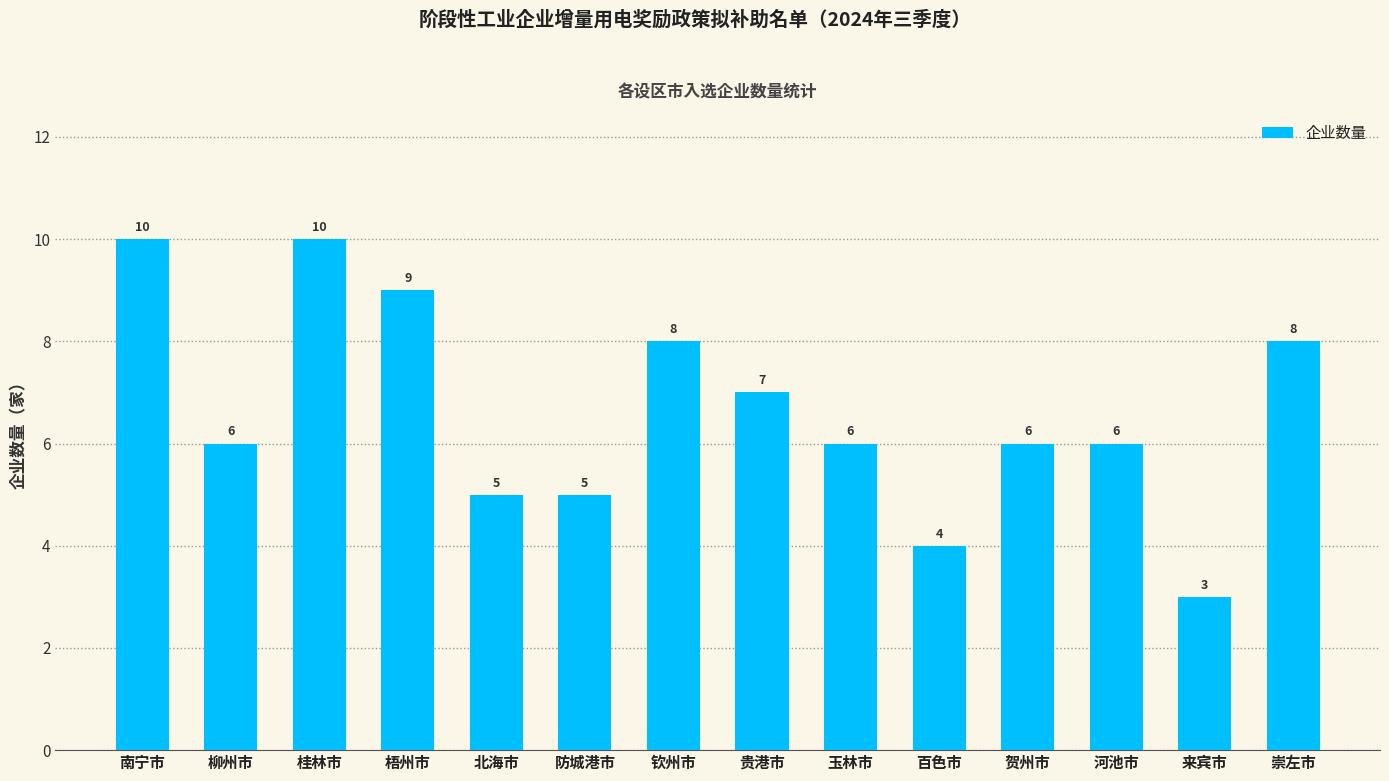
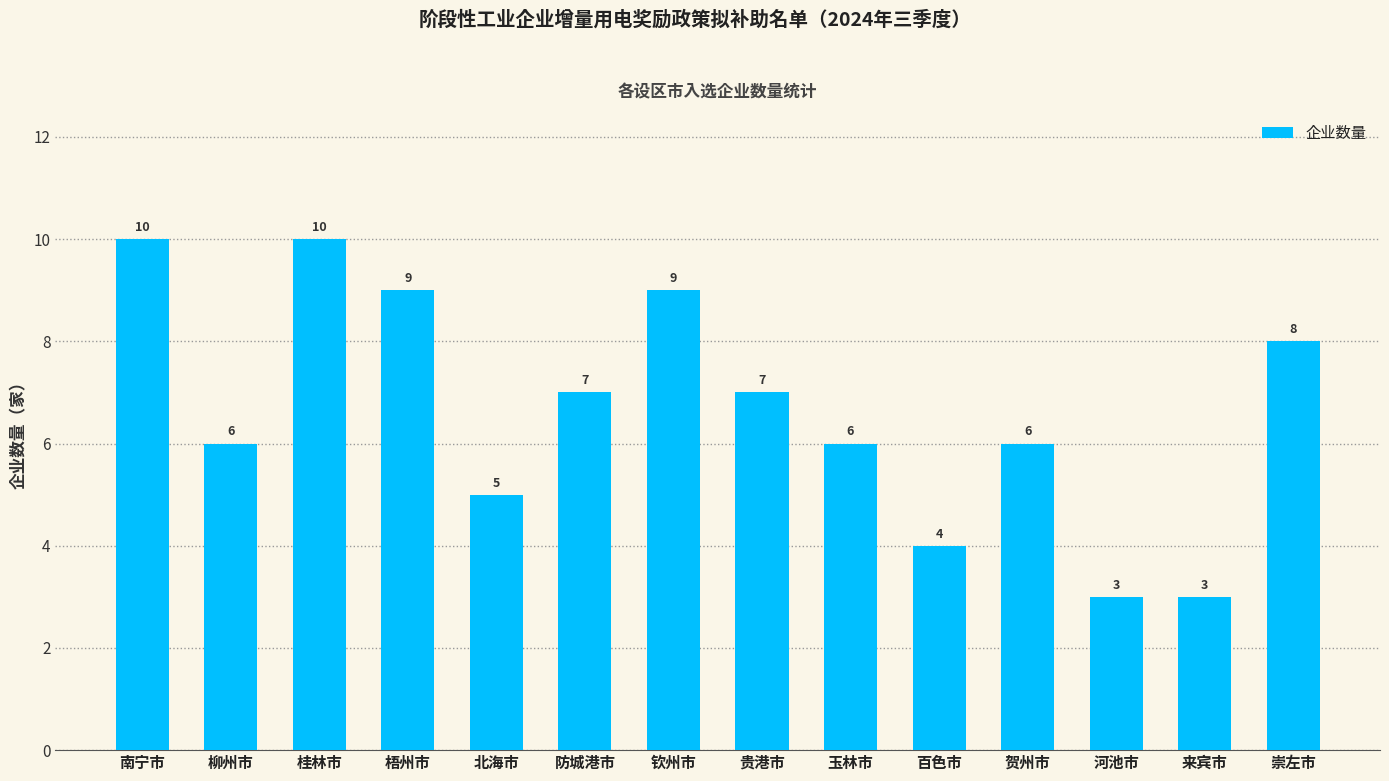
  {
    "南宁市": 10,
    "柳州市": 6,
    "桂林市": 10,
    "梧州市": 9,
    "北海市": 5,
-   "防城港市": 5,
-   "钦州市": 8,
+   "防城港市": 7,
+   "钦州市": 9,
    "贵港市": 7,
    "玉林市": 6,
    "百色市": 4,
    "贺州市": 6,
-   "河池市": 6,
+   "河池市": 3,
    "来宾市": 3,
    "崇左市": 8
  }
